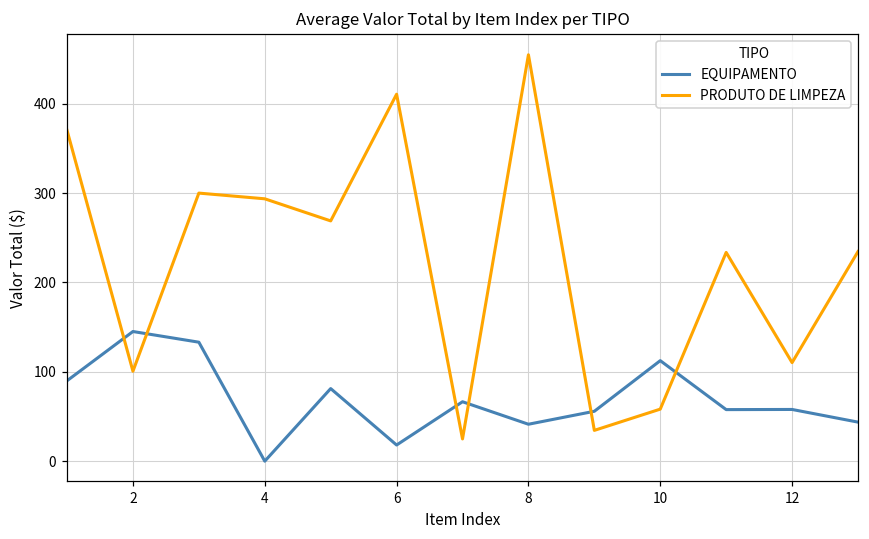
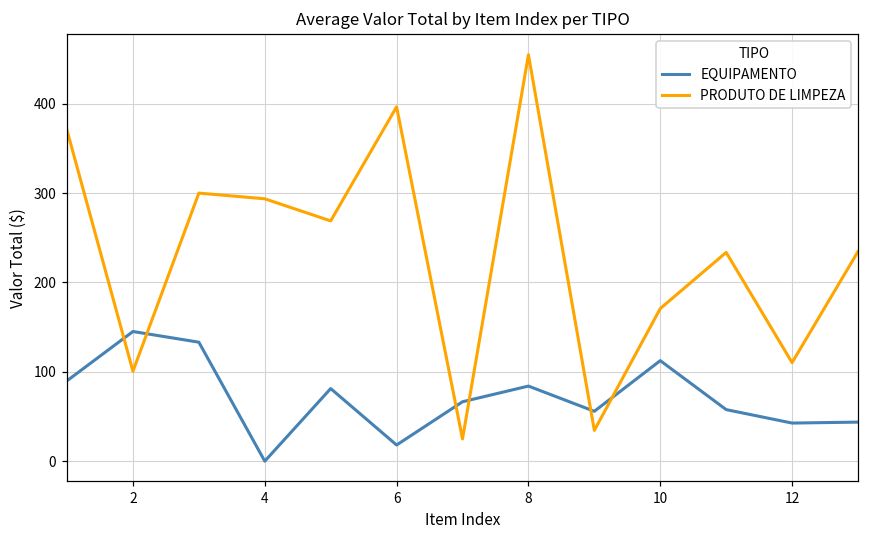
  {
    "EQUIPAMENTO": {
      "2": 150,
      "4": 0,
      "6": 20,
-     "8": 40,
+     "8": 80,
      "10": 110,
-     "12": 60
+     "12": 40
    },
    "PRODUTO DE LIMPEZA": {
      "2": 100,
      "4": 290,
-     "6": 410,
+     "6": 400,
      "8": 450,
-     "10": 60,
+     "10": 170,
      "12": 110
    }
  }
